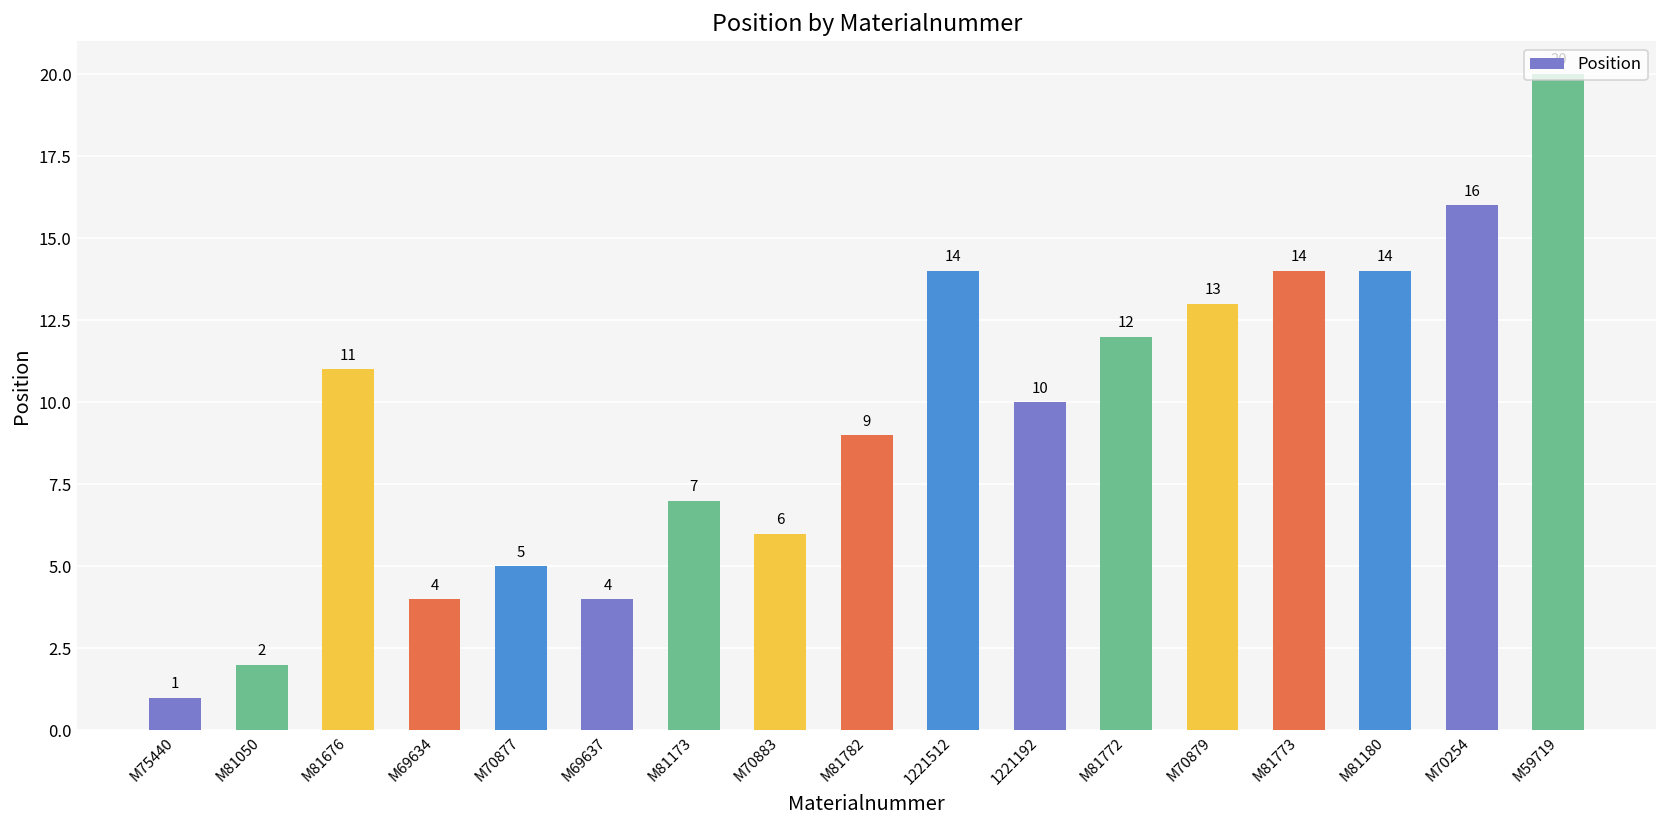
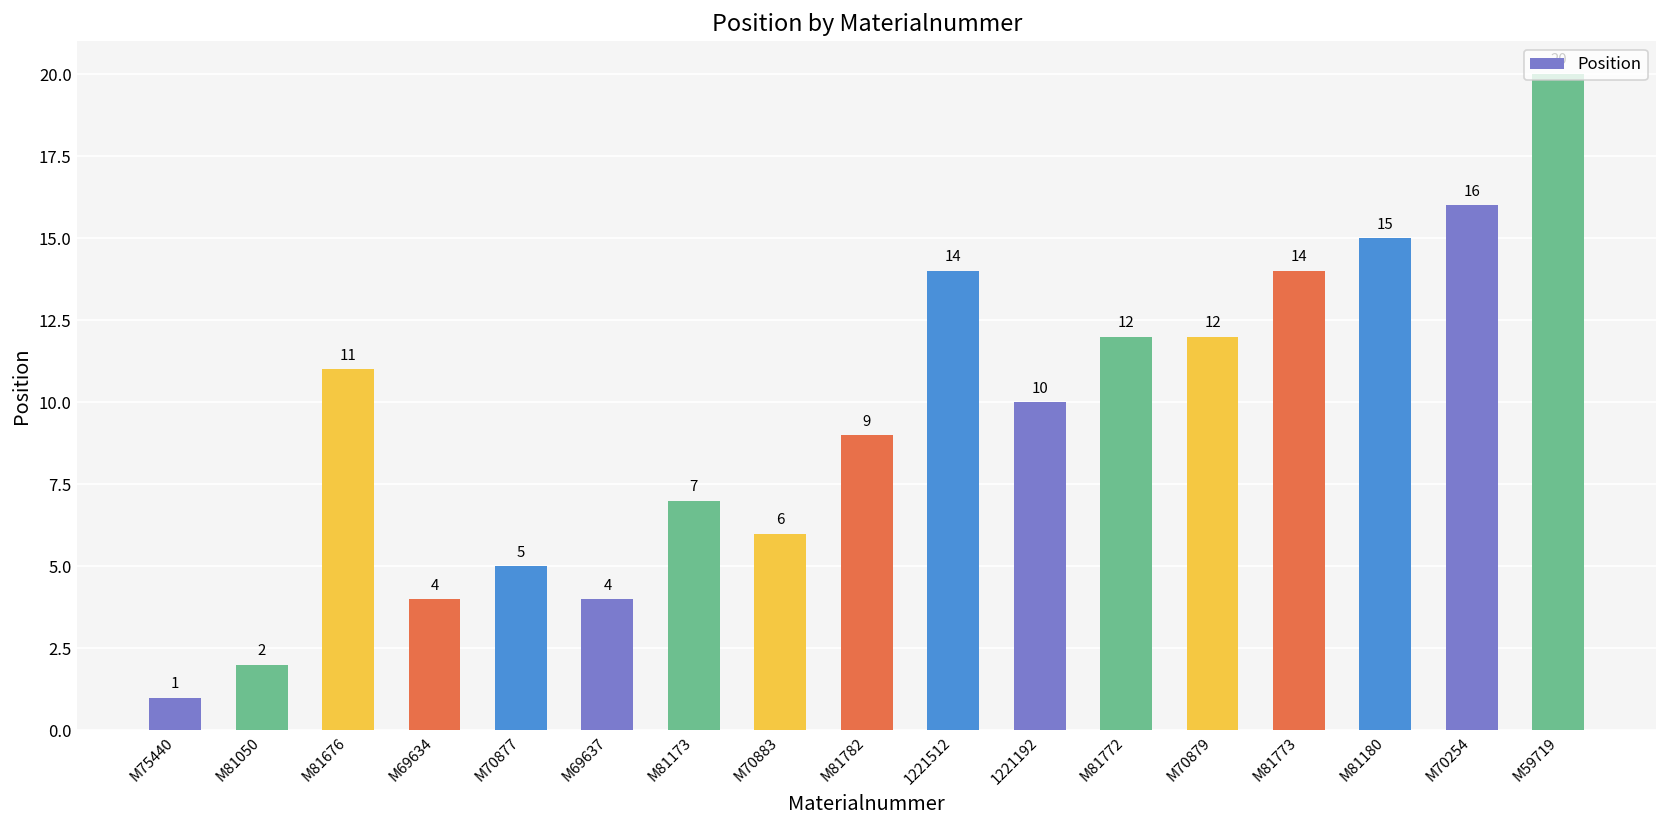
  {
    "M75440": 1,
    "M81050": 2,
    "M81676": 11,
    "M69634": 4,
    "M70877": 5,
    "M69637": 4,
    "M81173": 7,
    "M70883": 6,
    "M81782": 9,
    "1221512": 14,
    "1221192": 10,
    "M81772": 12,
-   "M70879": 13,
+   "M70879": 12,
    "M81773": 14,
-   "M81180": 14,
+   "M81180": 15,
    "M70254": 16
  }
